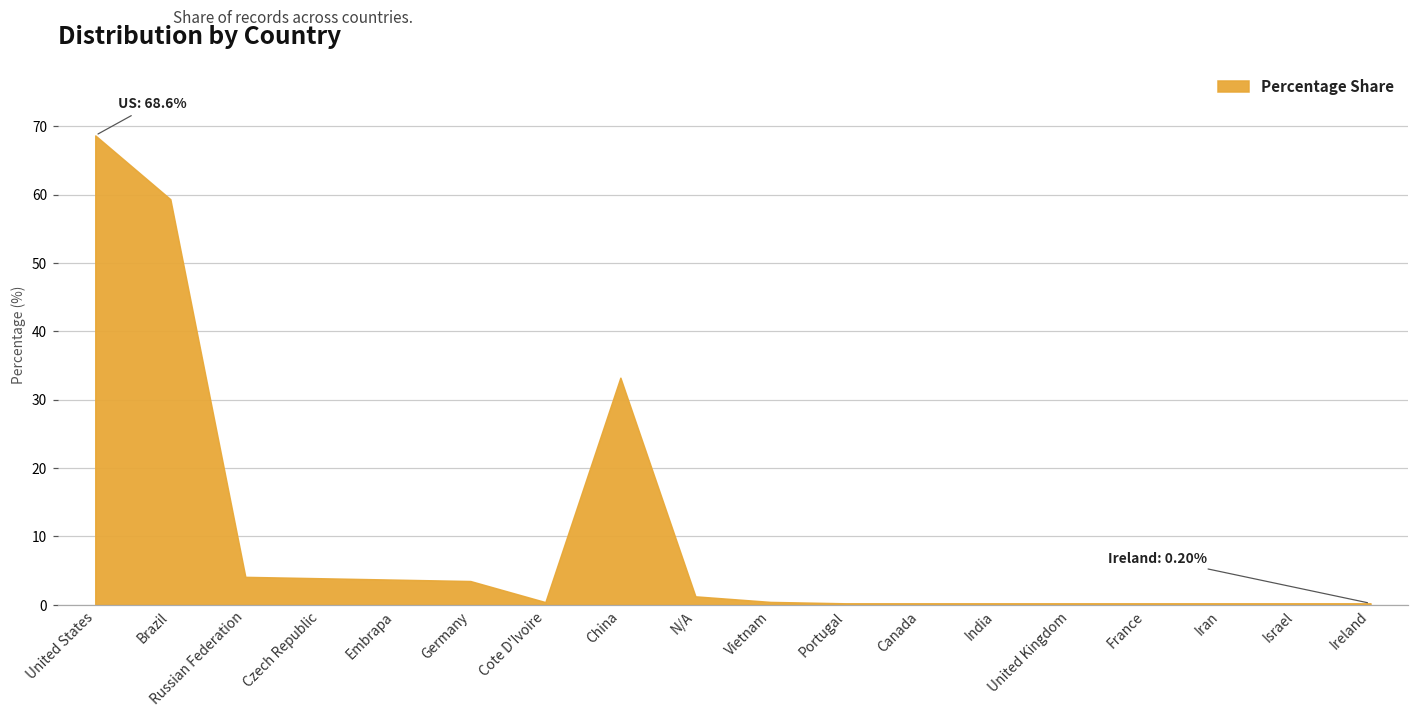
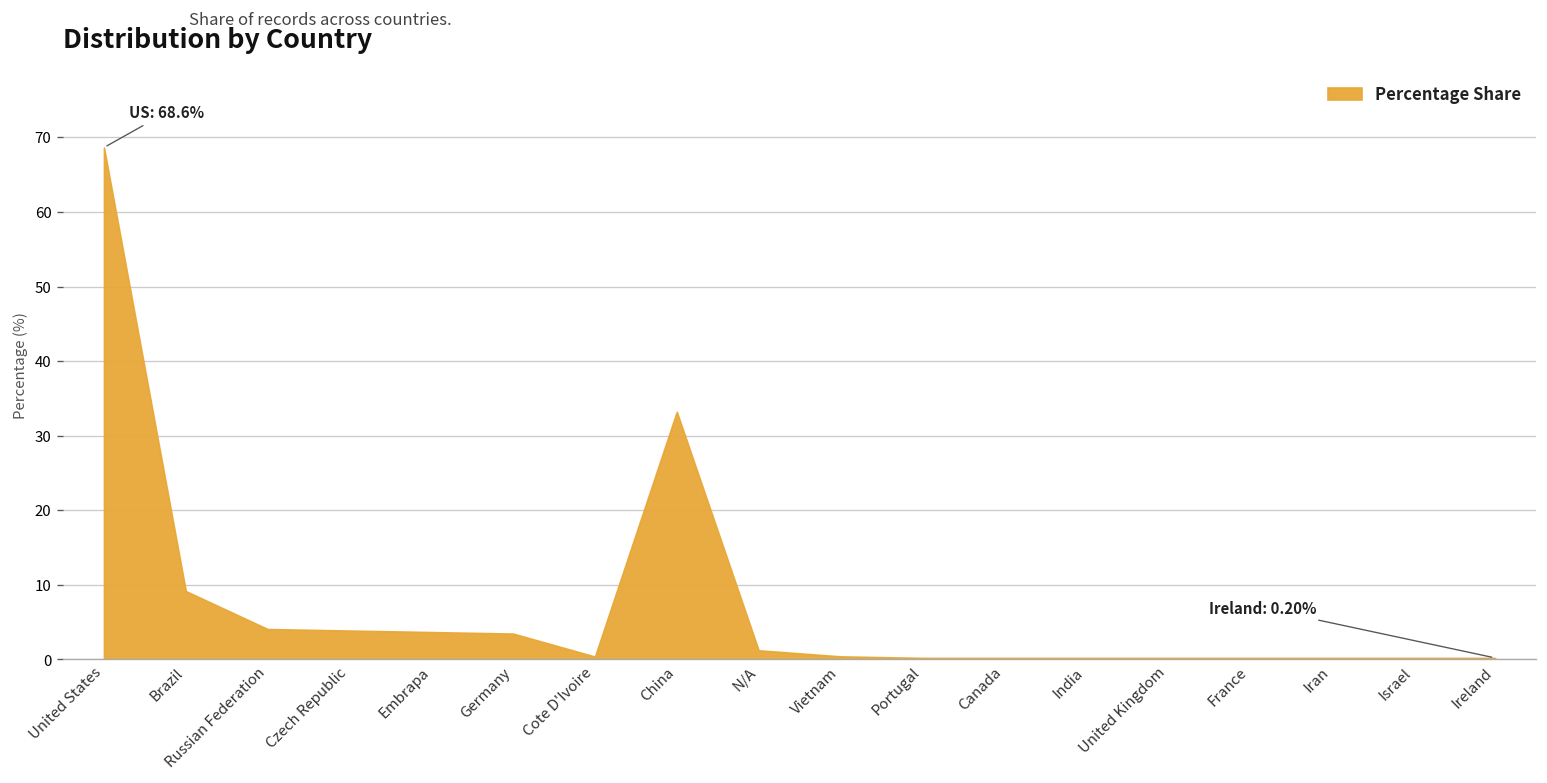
  {
-   "Brazil": 59,
+   "Brazil": 9,
    "Russian Federation": 4,
    "Czech Republic": 4,
    "Embrapa": 4,
    "Germany": 3,
    "Cote D'Ivoire": 0,
    "China": 33,
    "N/A": 1,
    "Vietnam": 0,
    "Portugal": 0,
    "Canada": 0,
    "India": 0,
    "United Kingdom": 0,
    "Ireland": 0
  }
